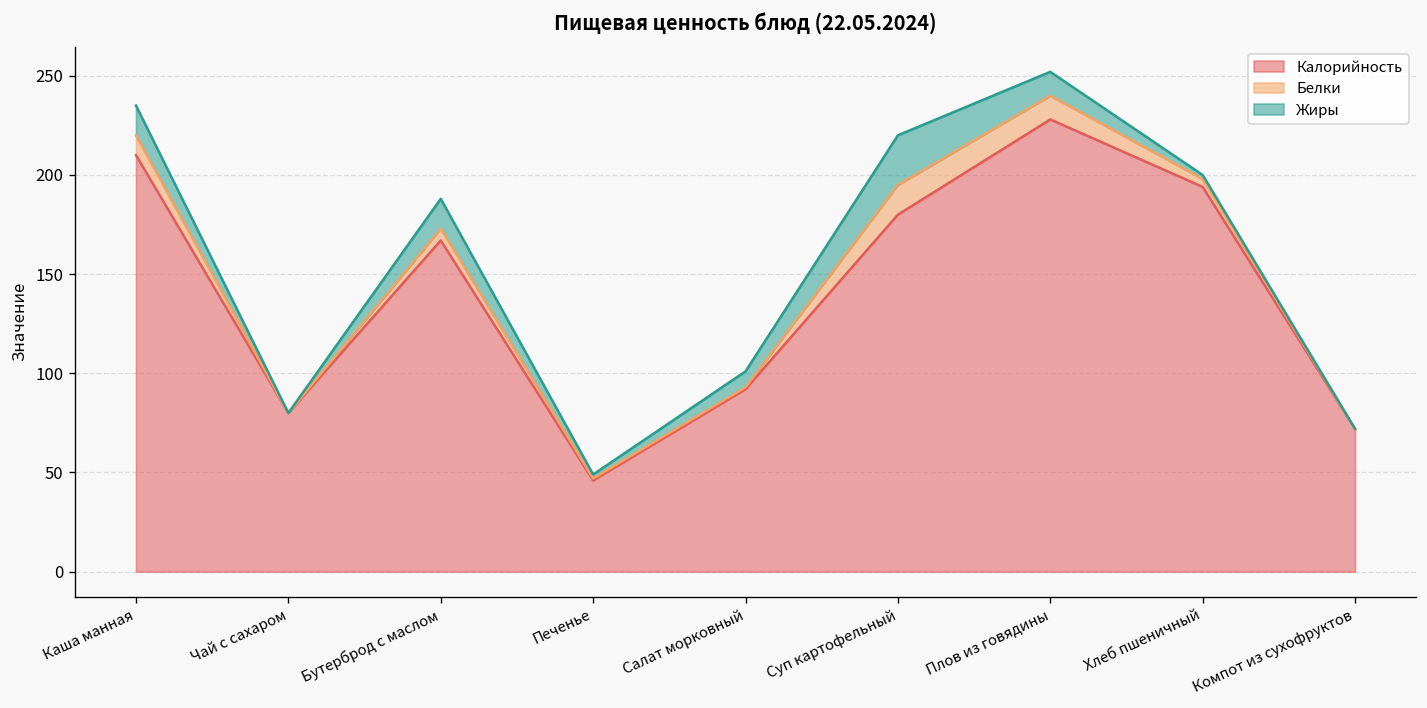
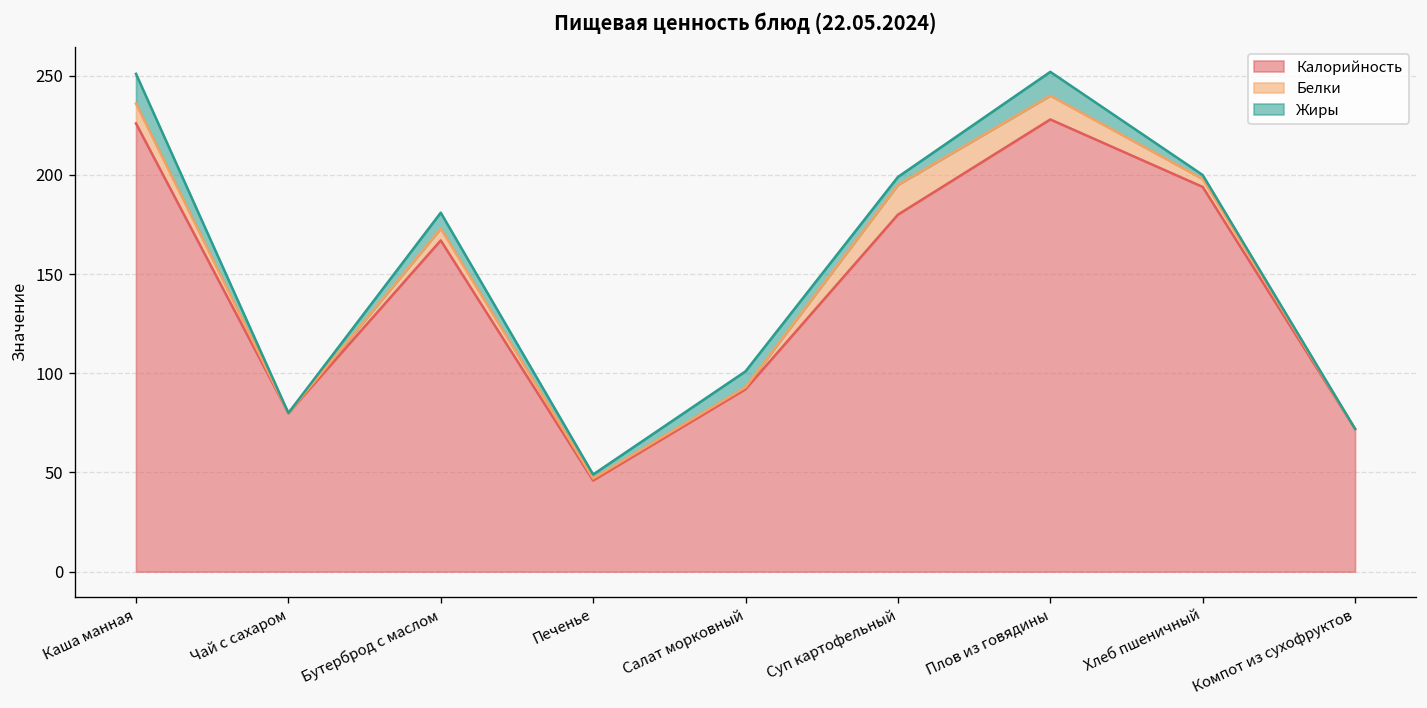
  {
    "Калорийность": {
-     "Каша манная": 210,
+     "Каша манная": 226,
      "Бутерброд с маслом": 167,
      "Суп картофельный": 180,
      "Плов из говядины": 228,
      "Хлеб пшеничный": 194
    },
    "Белки": {
      "Каша манная": 10,
      "Бутерброд с маслом": 6,
      "Суп картофельный": 15,
      "Плов из говядины": 12,
      "Хлеб пшеничный": 4
    },
    "Жиры": {
      "Каша манная": 15,
-     "Бутерброд с маслом": 15,
+     "Бутерброд с маслом": 8,
      "Печенье": 2,
      "Салат морковный": 8,
-     "Суп картофельный": 25,
+     "Суп картофельный": 4,
      "Плов из говядины": 12,
      "Хлеб пшеничный": 2
    }
  }
